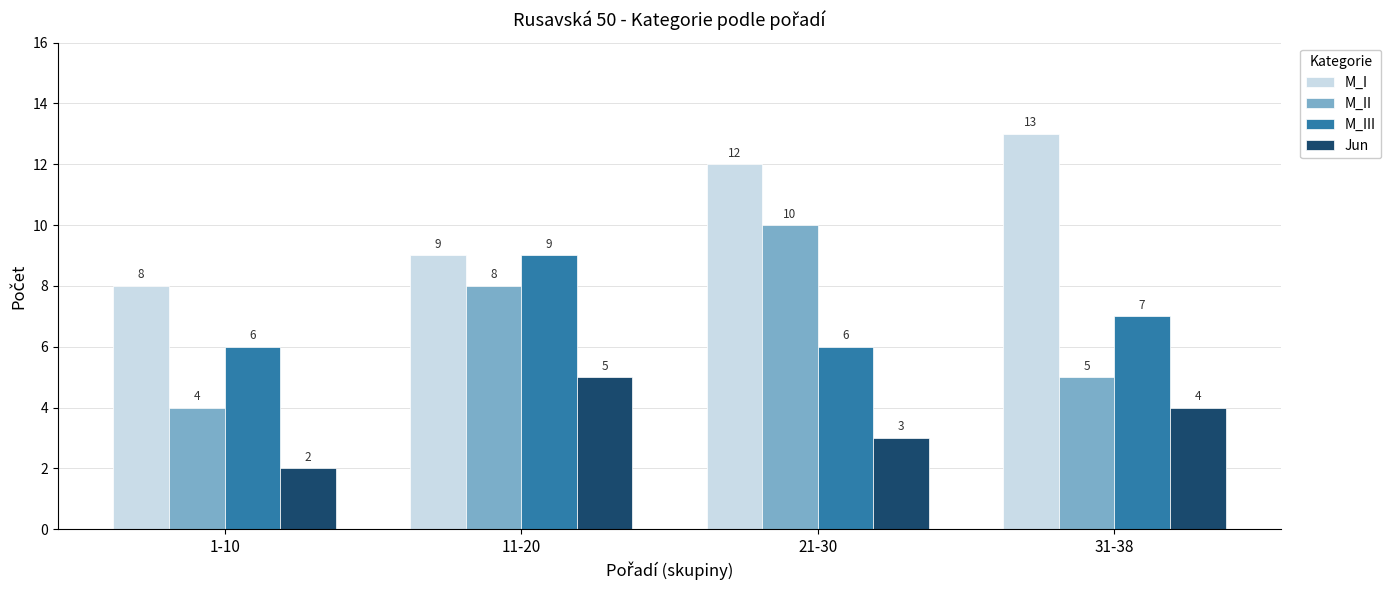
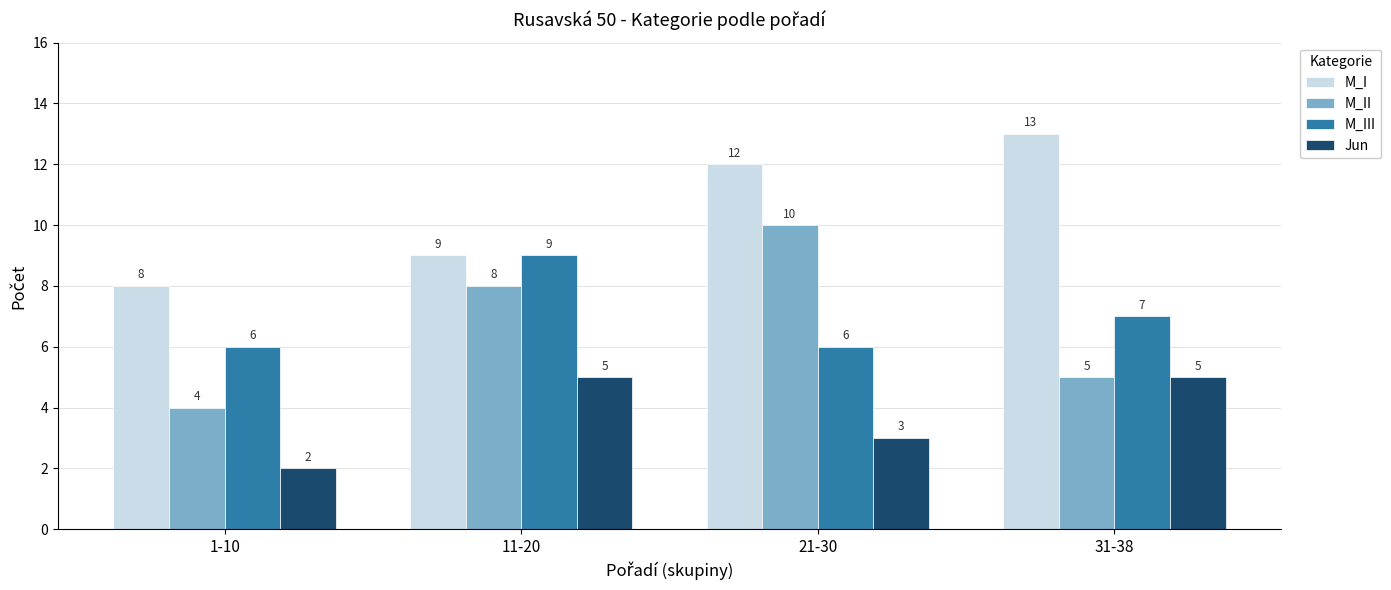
  {
    "M_I": {
      "1-10": 8,
      "11-20": 9,
      "21-30": 12,
      "31-38": 13
    },
    "M_II": {
      "1-10": 4,
      "11-20": 8,
      "21-30": 10,
      "31-38": 5
    },
    "M_III": {
      "1-10": 6,
      "11-20": 9,
      "21-30": 6,
      "31-38": 7
    },
    "Jun": {
      "1-10": 2,
      "11-20": 5,
      "21-30": 3,
-     "31-38": 4
+     "31-38": 5
    }
  }
